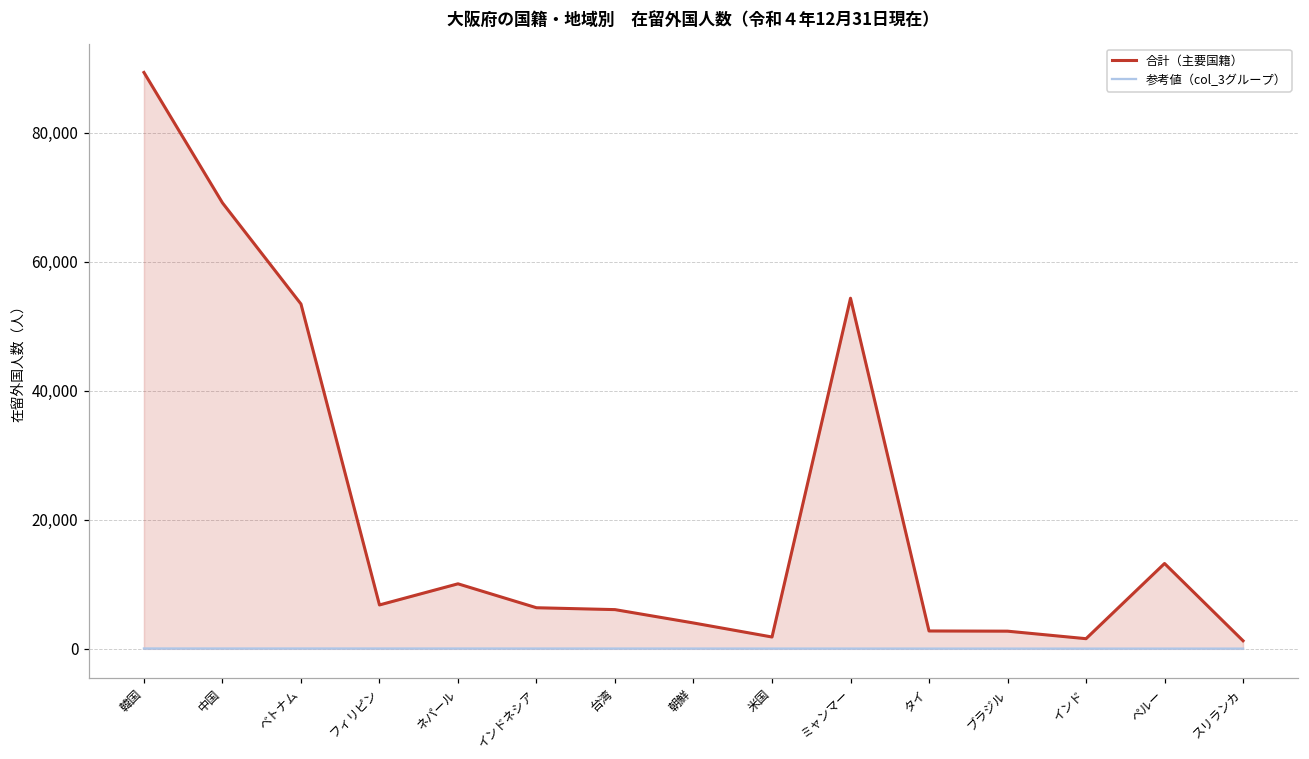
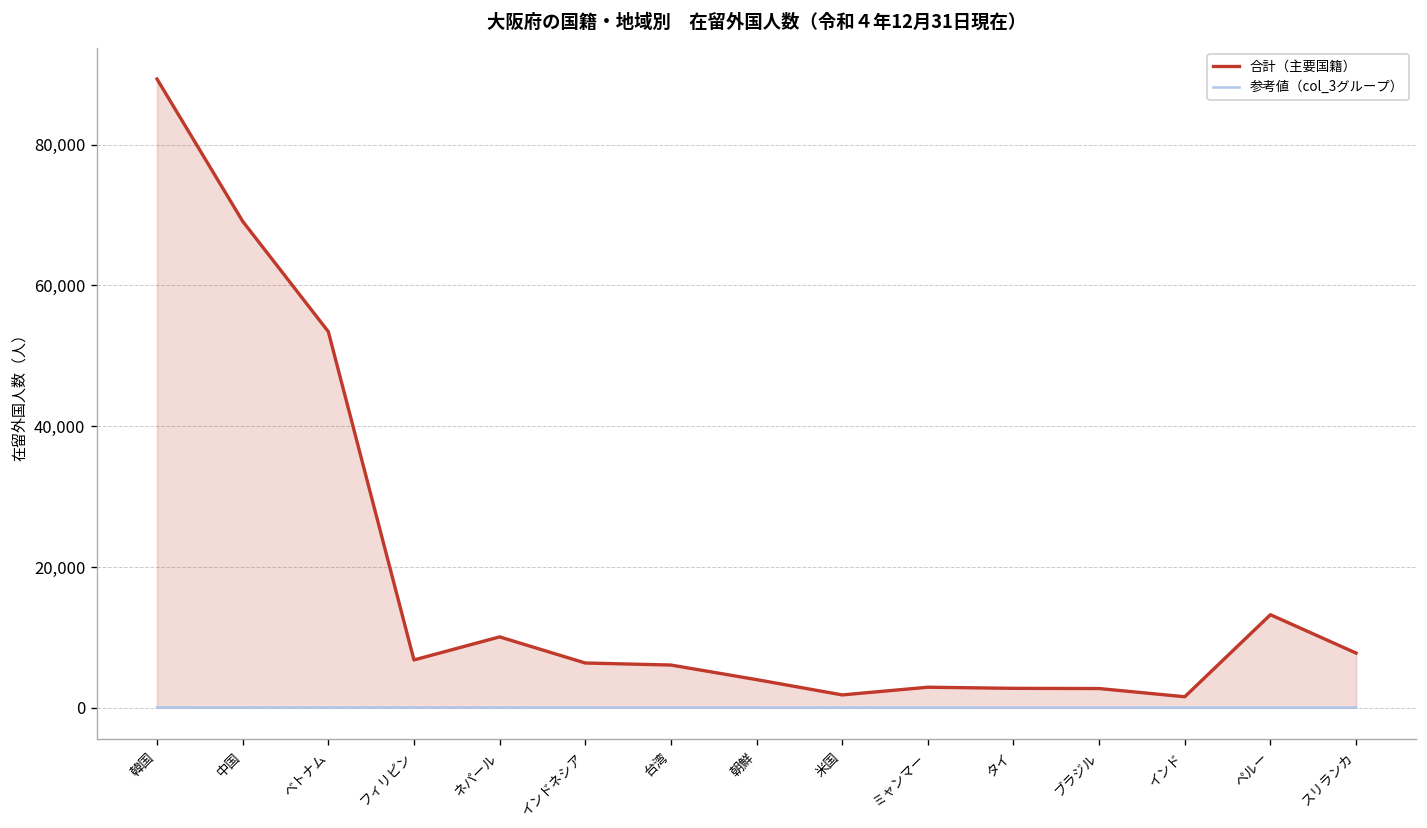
  {
    "合計（主要国籍）": {
      "韓国": "89,000",
      "中国": "69,000",
      "ベトナム": "53,000",
      "フィリピン": "7,000",
      "ネパール": "10,000",
      "インドネシア": "6,000",
      "台湾": "6,000",
      "朝鮮": "4,000",
      "米国": "2,000",
-     "ミャンマー": "54,000",
+     "ミャンマー": "3,000",
      "タイ": "3,000",
      "ブラジル": "3,000",
      "インド": "2,000",
      "ペルー": "13,000",
-     "スリランカ": "1,000"
+     "スリランカ": "8,000"
    },
    "参考値（col_3グループ）": {
      "韓国": "0",
      "中国": "0",
      "ベトナム": "0",
      "フィリピン": "0",
      "ネパール": "0",
      "インドネシア": "0",
      "台湾": "0",
      "朝鮮": "0",
      "米国": "0",
      "ミャンマー": "0",
      "タイ": "0",
      "ブラジル": "0",
      "インド": "0",
      "ペルー": "0",
      "スリランカ": "0"
    }
  }
